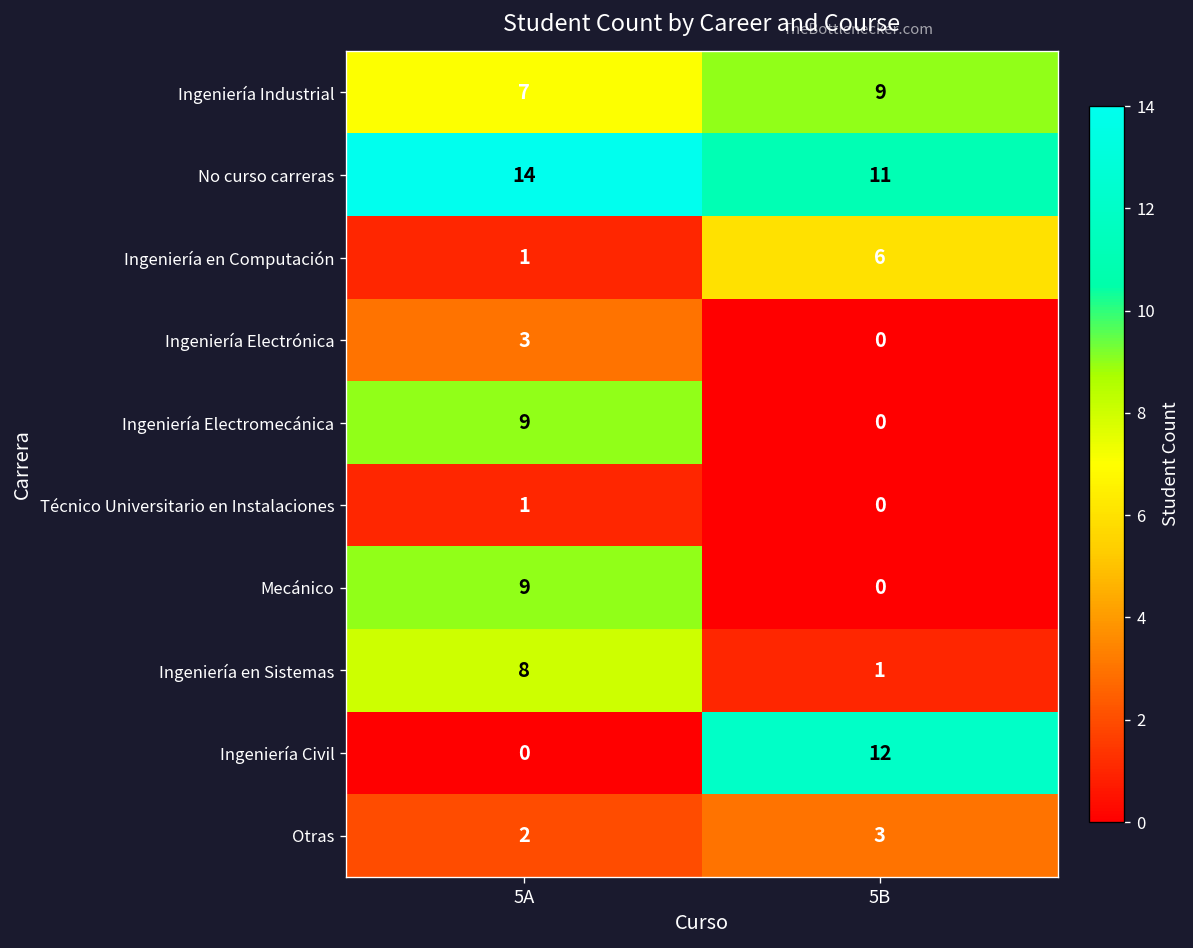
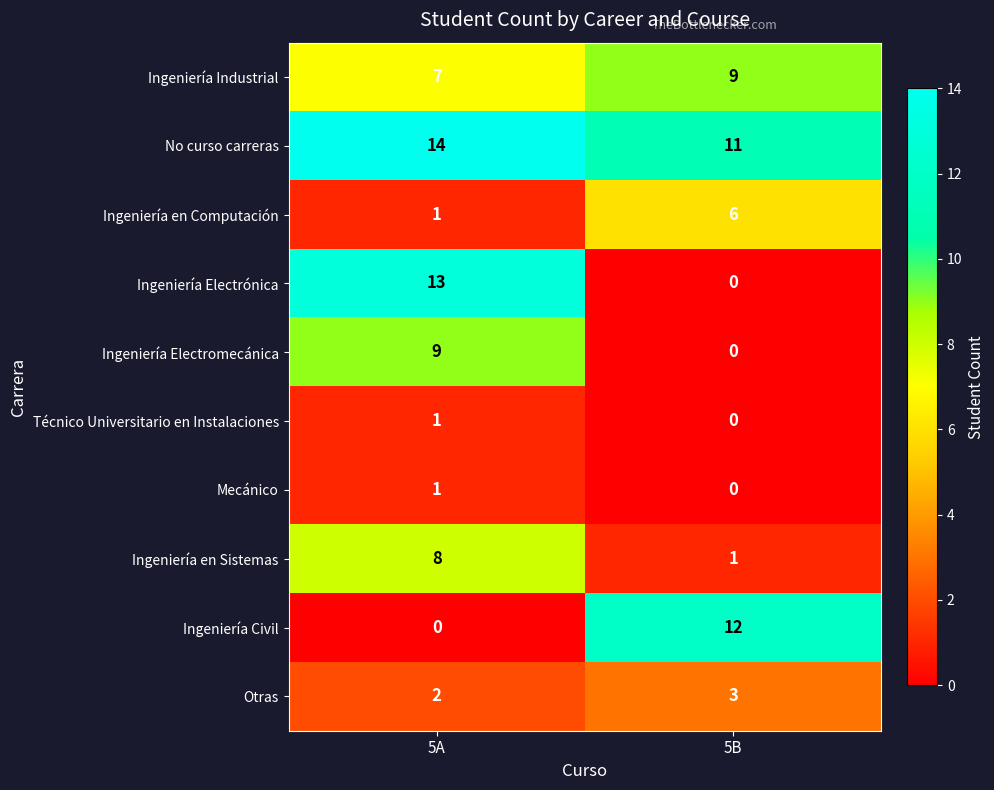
  {
    "Ingeniería Industrial": {
      "5A": 7,
      "5B": 9
    },
    "No curso carreras": {
      "5A": 14,
      "5B": 11
    },
    "Ingeniería en Computación": {
      "5A": 1,
      "5B": 6
    },
    "Ingeniería Electrónica": {
-     "5A": 3,
+     "5A": 13,
      "5B": 0
    },
    "Ingeniería Electromecánica": {
      "5A": 9,
      "5B": 0
    },
    "Técnico Universitario en Instalaciones": {
      "5A": 1,
      "5B": 0
    },
    "Mecánico": {
-     "5A": 9,
+     "5A": 1,
      "5B": 0
    },
    "Ingeniería en Sistemas": {
      "5A": 8,
      "5B": 1
    },
    "Ingeniería Civil": {
      "5A": 0,
      "5B": 12
    },
    "Otras": {
      "5A": 2,
      "5B": 3
    }
  }
